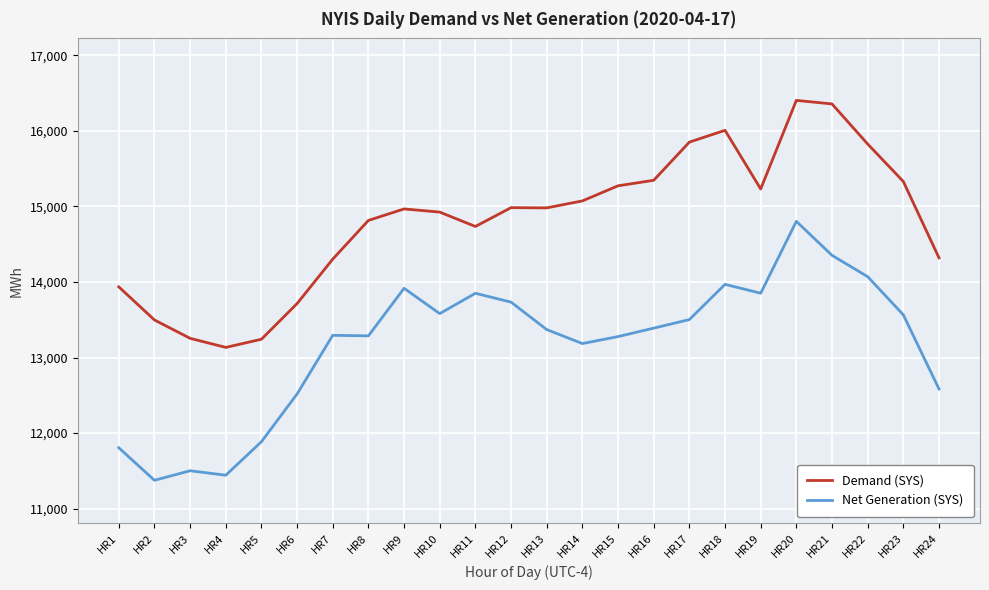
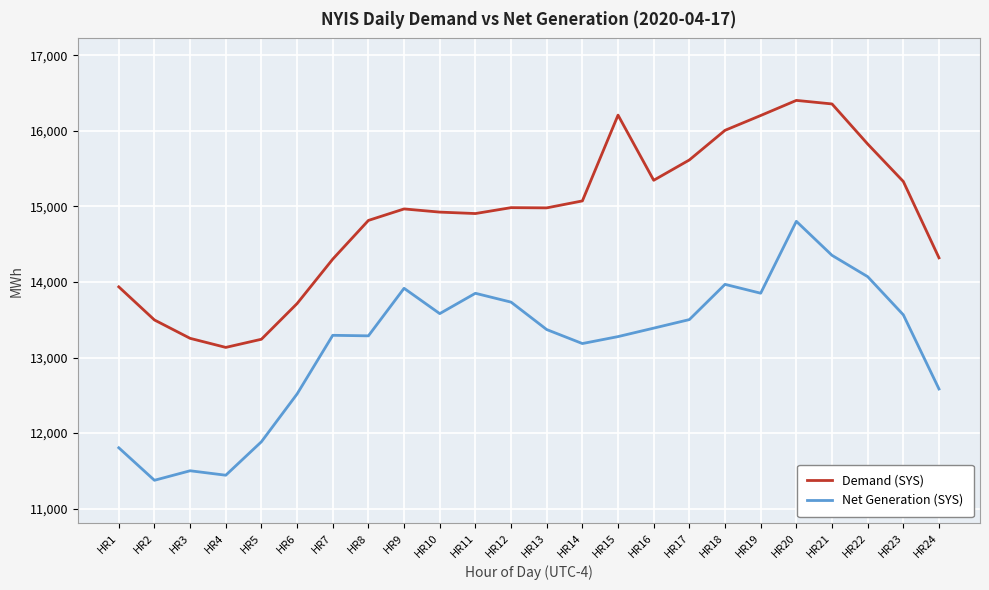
  {
    "Demand (SYS)": {
      "HR1": "13,900",
      "HR2": "13,500",
      "HR3": "13,300",
      "HR4": "13,100",
      "HR5": "13,200",
      "HR6": "13,700",
      "HR7": "14,300",
      "HR8": "14,800",
      "HR9": "15,000",
      "HR10": "14,900",
-     "HR11": "14,700",
+     "HR11": "14,900",
      "HR12": "15,000",
      "HR13": "15,000",
      "HR14": "15,100",
-     "HR15": "15,300",
+     "HR15": "16,200",
      "HR16": "15,300",
-     "HR17": "15,900",
+     "HR17": "15,600",
      "HR18": "16,000",
-     "HR19": "15,200",
+     "HR19": "16,200",
      "HR20": "16,400",
      "HR21": "16,400",
      "HR22": "15,800",
      "HR23": "15,300",
      "HR24": "14,300"
    },
    "Net Generation (SYS)": {
      "HR1": "11,800",
      "HR2": "11,400",
      "HR3": "11,500",
      "HR4": "11,400",
      "HR5": "11,900",
      "HR6": "12,500",
      "HR7": "13,300",
      "HR8": "13,300",
      "HR9": "13,900",
      "HR10": "13,600",
      "HR11": "13,900",
      "HR12": "13,700",
      "HR13": "13,400",
      "HR14": "13,200",
      "HR15": "13,300",
      "HR16": "13,400",
      "HR17": "13,500",
      "HR18": "14,000",
      "HR19": "13,900",
      "HR20": "14,800",
      "HR21": "14,400",
      "HR22": "14,100",
      "HR23": "13,600",
      "HR24": "12,600"
    }
  }
